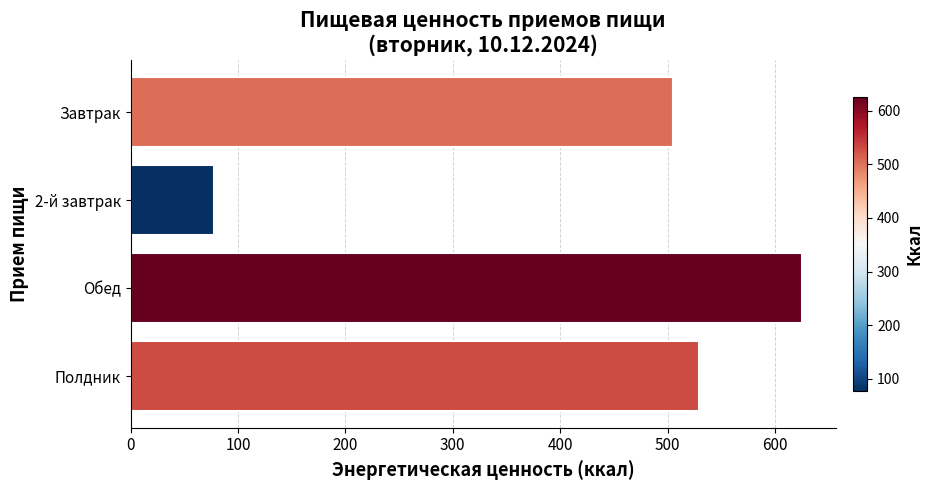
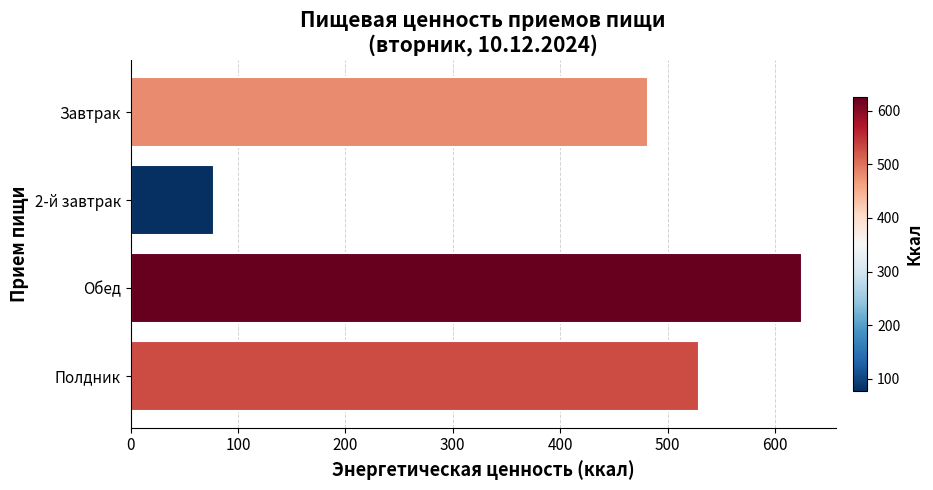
  {
-   "Завтрак": 505,
+   "Завтрак": 482,
    "2-й завтрак": 77,
    "Обед": 625,
    "Полдник": 530
  }
